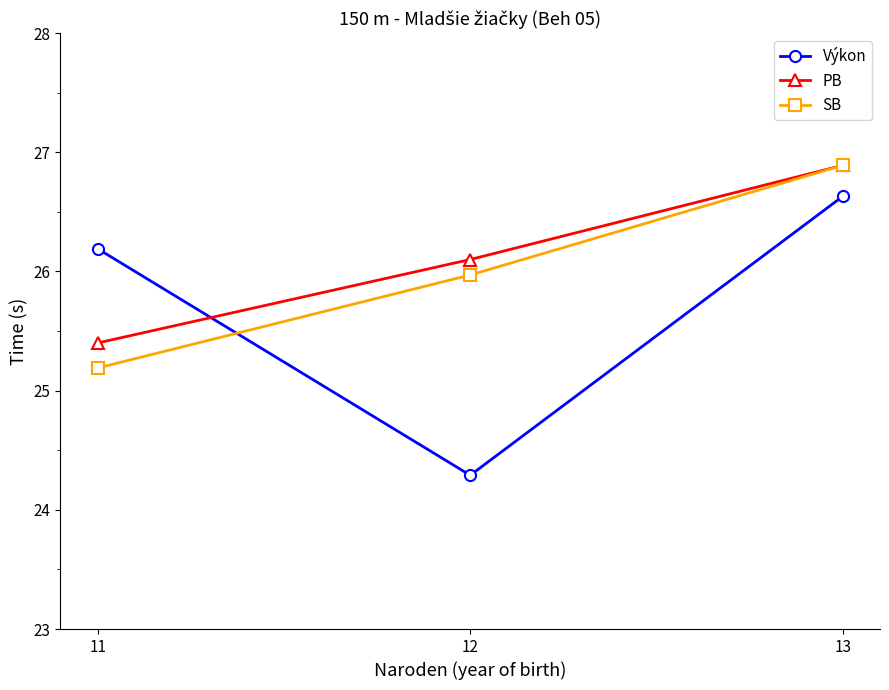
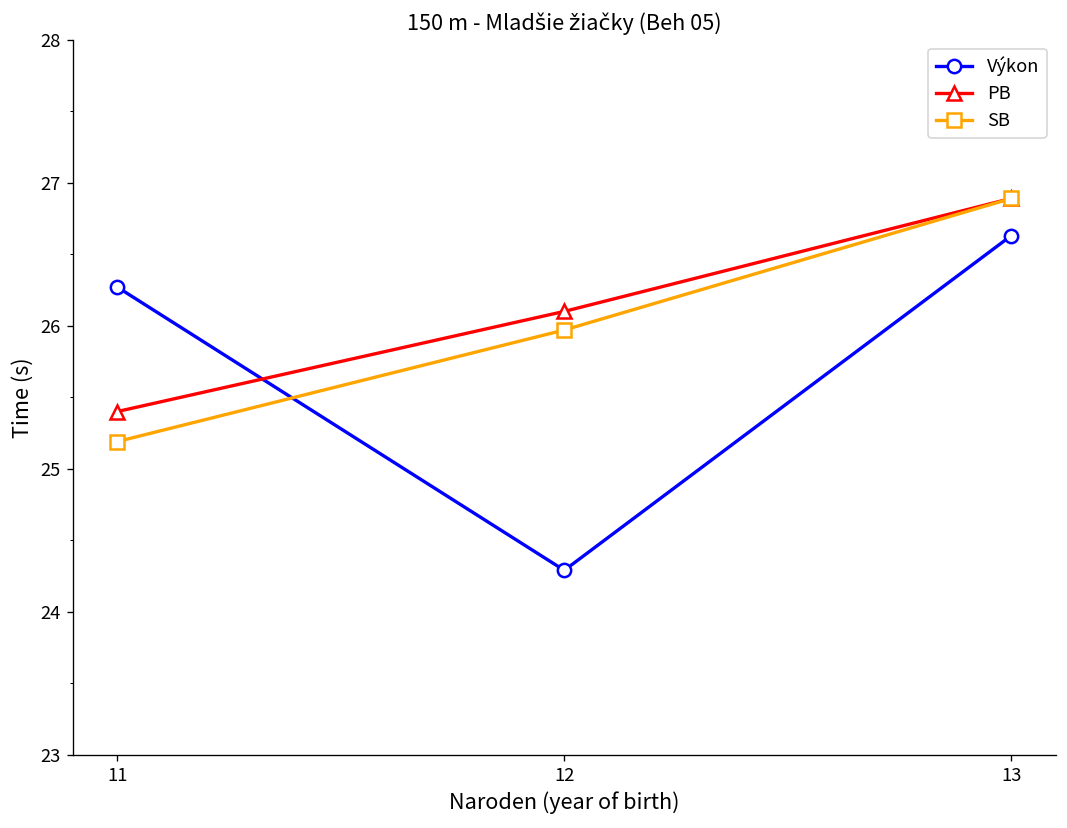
  {
    "Výkon": {
-     "11": 26.19,
+     "11": 26.27,
      "12": 24.29,
      "13": 26.63
    },
    "PB": {
      "11": 25.40,
      "12": 26.10
    },
    "SB": {
      "11": 25.19,
      "12": 25.97
    }
  }
